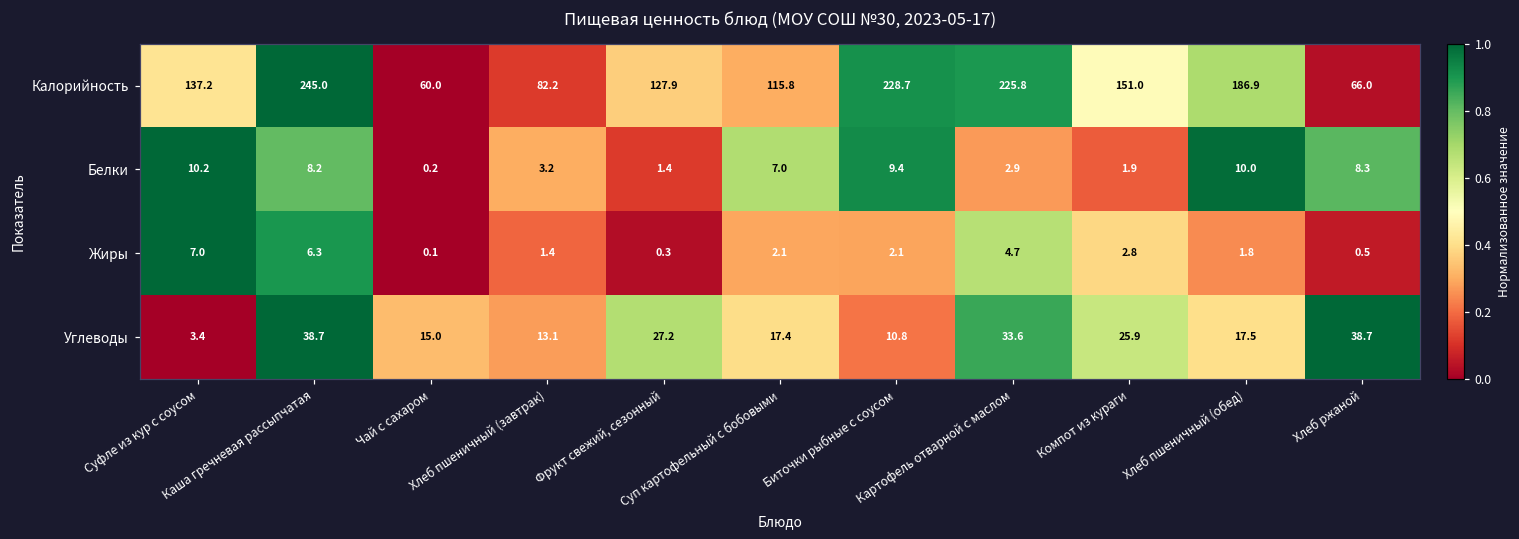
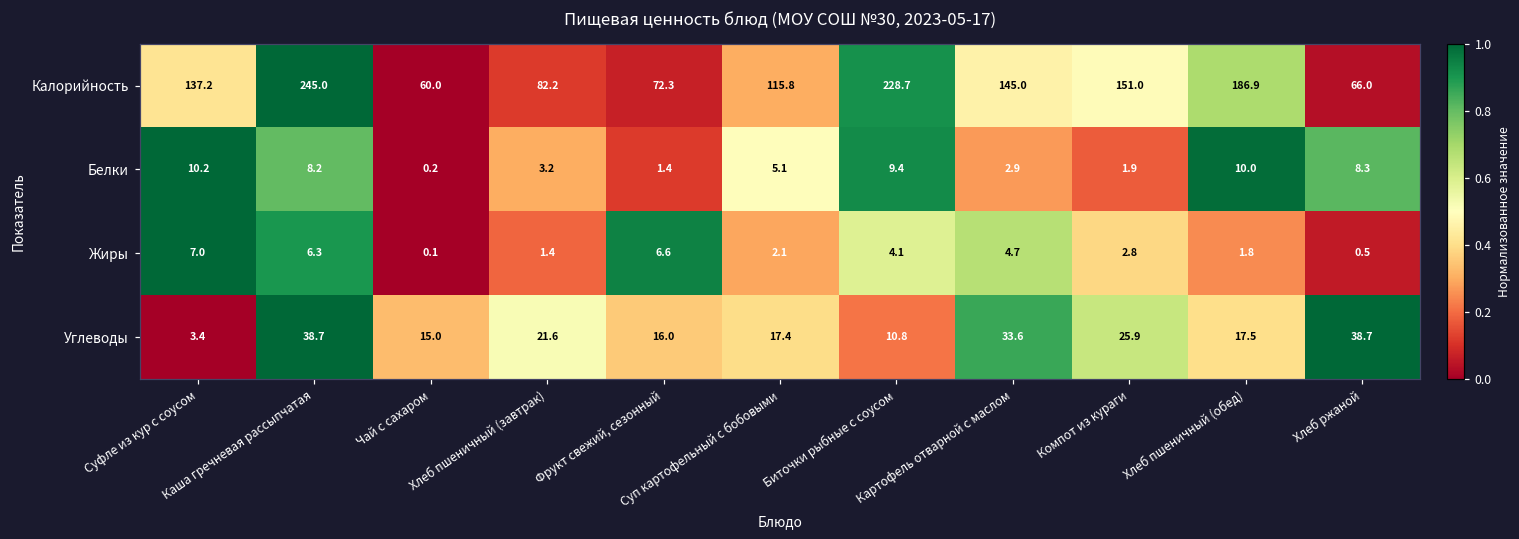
  {
    "Калорийность": {
      "Суфле из кур с соусом": 137.2,
      "Каша гречневая рассыпчатая": 245.0,
      "Чай с сахаром": 60.0,
      "Хлеб пшеничный (завтрак)": 82.2,
-     "Фрукт свежий, сезонный": 127.9,
+     "Фрукт свежий, сезонный": 72.3,
      "Суп картофельный с бобовыми": 115.8,
      "Биточки рыбные с соусом": 228.7,
-     "Картофель отварной с маслом": 225.8,
+     "Картофель отварной с маслом": 145.0,
      "Компот из кураги": 151.0,
      "Хлеб пшеничный (обед)": 186.9,
      "Хлеб ржаной": 66.0
    },
    "Белки": {
      "Суфле из кур с соусом": 10.2,
      "Каша гречневая рассыпчатая": 8.2,
      "Чай с сахаром": 0.2,
      "Хлеб пшеничный (завтрак)": 3.2,
      "Фрукт свежий, сезонный": 1.4,
-     "Суп картофельный с бобовыми": 7.0,
+     "Суп картофельный с бобовыми": 5.1,
      "Биточки рыбные с соусом": 9.4,
      "Картофель отварной с маслом": 2.9,
      "Компот из кураги": 1.9,
      "Хлеб пшеничный (обед)": 10.0,
      "Хлеб ржаной": 8.3
    },
    "Жиры": {
      "Суфле из кур с соусом": 7.0,
      "Каша гречневая рассыпчатая": 6.3,
      "Чай с сахаром": 0.1,
      "Хлеб пшеничный (завтрак)": 1.4,
-     "Фрукт свежий, сезонный": 0.3,
+     "Фрукт свежий, сезонный": 6.6,
      "Суп картофельный с бобовыми": 2.1,
-     "Биточки рыбные с соусом": 2.1,
+     "Биточки рыбные с соусом": 4.1,
      "Картофель отварной с маслом": 4.7,
      "Компот из кураги": 2.8,
      "Хлеб пшеничный (обед)": 1.8,
      "Хлеб ржаной": 0.5
    },
    "Углеводы": {
      "Суфле из кур с соусом": 3.4,
      "Каша гречневая рассыпчатая": 38.7,
      "Чай с сахаром": 15.0,
-     "Хлеб пшеничный (завтрак)": 13.1,
-     "Фрукт свежий, сезонный": 27.2,
+     "Хлеб пшеничный (завтрак)": 21.6,
+     "Фрукт свежий, сезонный": 16.0,
      "Суп картофельный с бобовыми": 17.4,
      "Биточки рыбные с соусом": 10.8,
      "Картофель отварной с маслом": 33.6,
      "Компот из кураги": 25.9,
      "Хлеб пшеничный (обед)": 17.5,
      "Хлеб ржаной": 38.7
    }
  }
